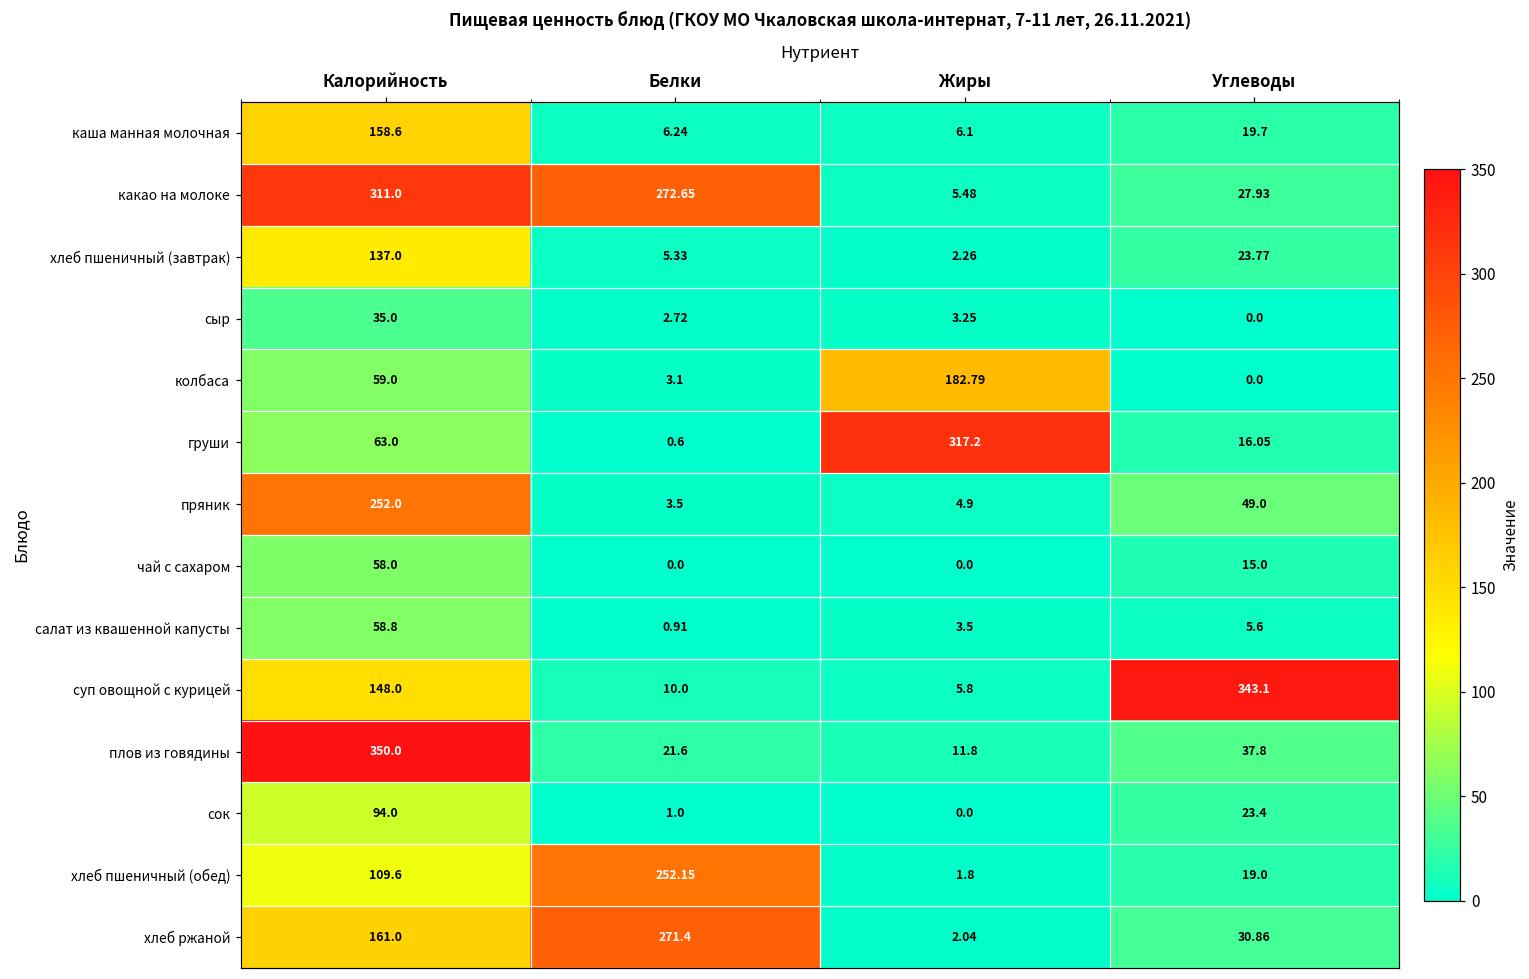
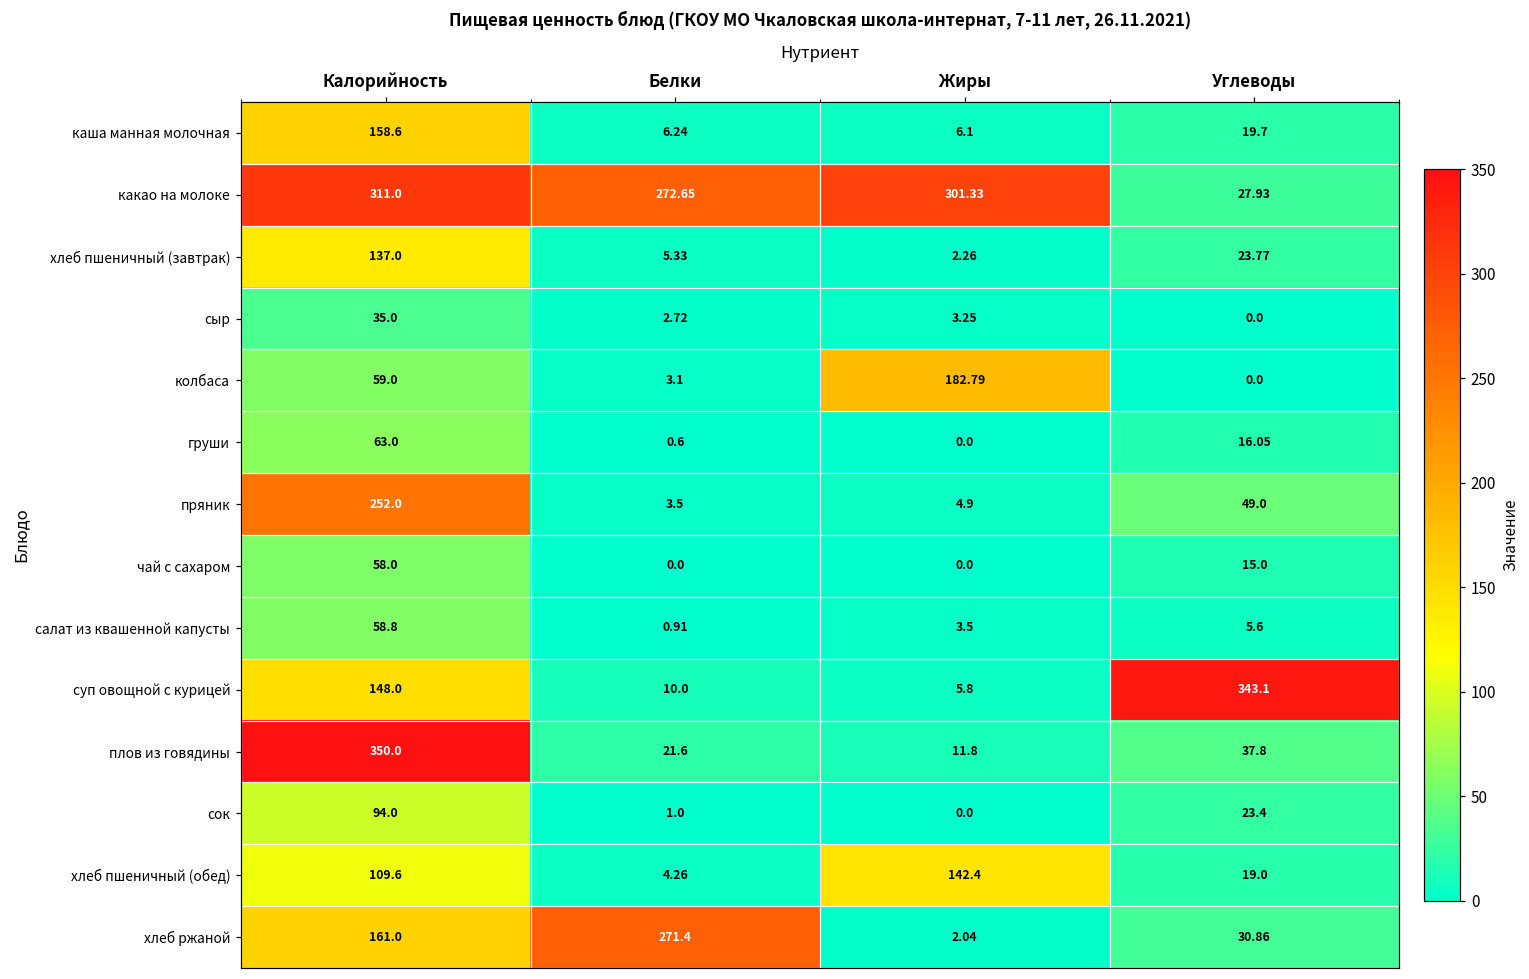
  {
    "каша манная молочная": {
      "Калорийность": 158.6,
      "Белки": 6.24,
      "Жиры": 6.1,
      "Углеводы": 19.7
    },
    "какао на молоке": {
      "Калорийность": 311.0,
      "Белки": 272.65,
-     "Жиры": 5.48,
+     "Жиры": 301.33,
      "Углеводы": 27.93
    },
    "хлеб пшеничный (завтрак)": {
      "Калорийность": 137.0,
      "Белки": 5.33,
      "Жиры": 2.26,
      "Углеводы": 23.77
    },
    "сыр": {
      "Калорийность": 35.0,
      "Белки": 2.72,
      "Жиры": 3.25,
      "Углеводы": 0.0
    },
    "колбаса": {
      "Калорийность": 59.0,
      "Белки": 3.1,
      "Жиры": 182.79,
      "Углеводы": 0.0
    },
    "груши": {
      "Калорийность": 63.0,
      "Белки": 0.6,
-     "Жиры": 317.2,
+     "Жиры": 0.0,
      "Углеводы": 16.05
    },
    "пряник": {
      "Калорийность": 252.0,
      "Белки": 3.5,
      "Жиры": 4.9,
      "Углеводы": 49.0
    },
    "чай с сахаром": {
      "Калорийность": 58.0,
      "Белки": 0.0,
      "Жиры": 0.0,
      "Углеводы": 15.0
    },
    "салат из квашенной капусты": {
      "Калорийность": 58.8,
      "Белки": 0.91,
      "Жиры": 3.5,
      "Углеводы": 5.6
    },
    "суп овощной с курицей": {
      "Калорийность": 148.0,
      "Белки": 10.0,
      "Жиры": 5.8,
      "Углеводы": 343.1
    },
    "плов из говядины": {
      "Калорийность": 350.0,
      "Белки": 21.6,
      "Жиры": 11.8,
      "Углеводы": 37.8
    },
    "сок": {
      "Калорийность": 94.0,
      "Белки": 1.0,
      "Жиры": 0.0,
      "Углеводы": 23.4
    },
    "хлеб пшеничный (обед)": {
      "Калорийность": 109.6,
-     "Белки": 252.15,
-     "Жиры": 1.8,
+     "Белки": 4.26,
+     "Жиры": 142.4,
      "Углеводы": 19.0
    },
    "хлеб ржаной": {
      "Калорийность": 161.0,
      "Белки": 271.4,
      "Жиры": 2.04,
      "Углеводы": 30.86
    }
  }
